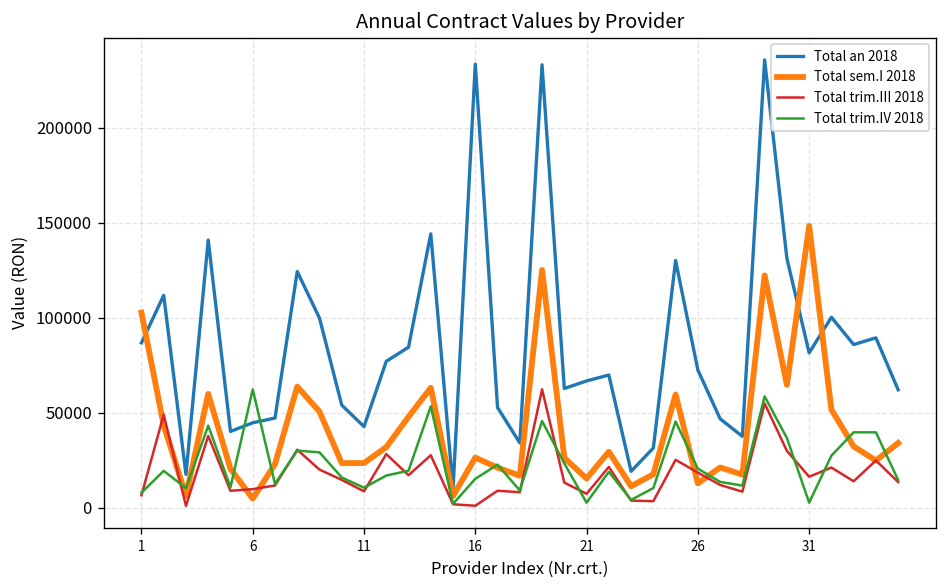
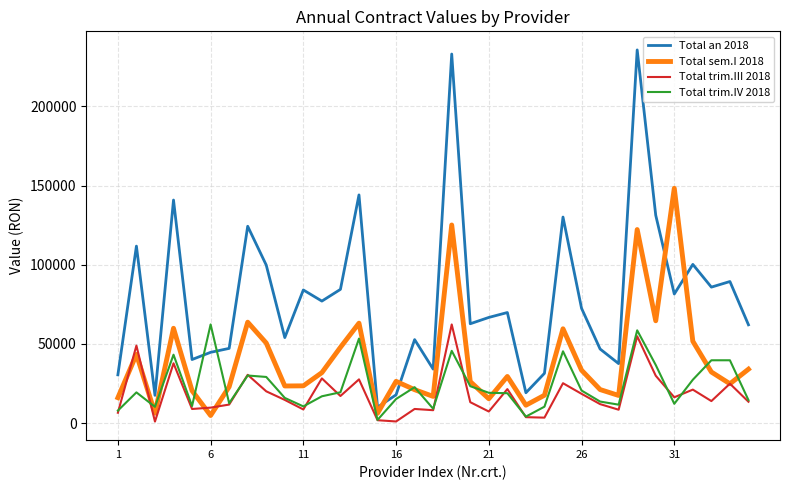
  {
    "Total an 2018": {
-     "1": 87000,
+     "1": 30000,
      "6": 45000,
-     "11": 43000,
-     "16": 233000,
+     "11": 84000,
+     "16": 18000,
      "21": 67000,
      "26": 73000,
      "31": 82000
    },
    "Total sem.I 2018": {
-     "1": 103000,
+     "1": 16000,
      "6": 5000,
      "11": 24000,
      "16": 26000,
      "21": 15000,
-     "26": 13000,
+     "26": 33000,
      "31": 148000
    },
    "Total trim.III 2018": {
      "6": 10000,
      "11": 9000,
      "16": 1000,
      "21": 7000,
      "26": 19000,
      "31": 16000
    },
    "Total trim.IV 2018": {
      "6": 62000,
      "11": 11000,
      "16": 15000,
-     "21": 3000,
+     "21": 19000,
      "26": 21000,
-     "31": 3000
+     "31": 12000
    }
  }
